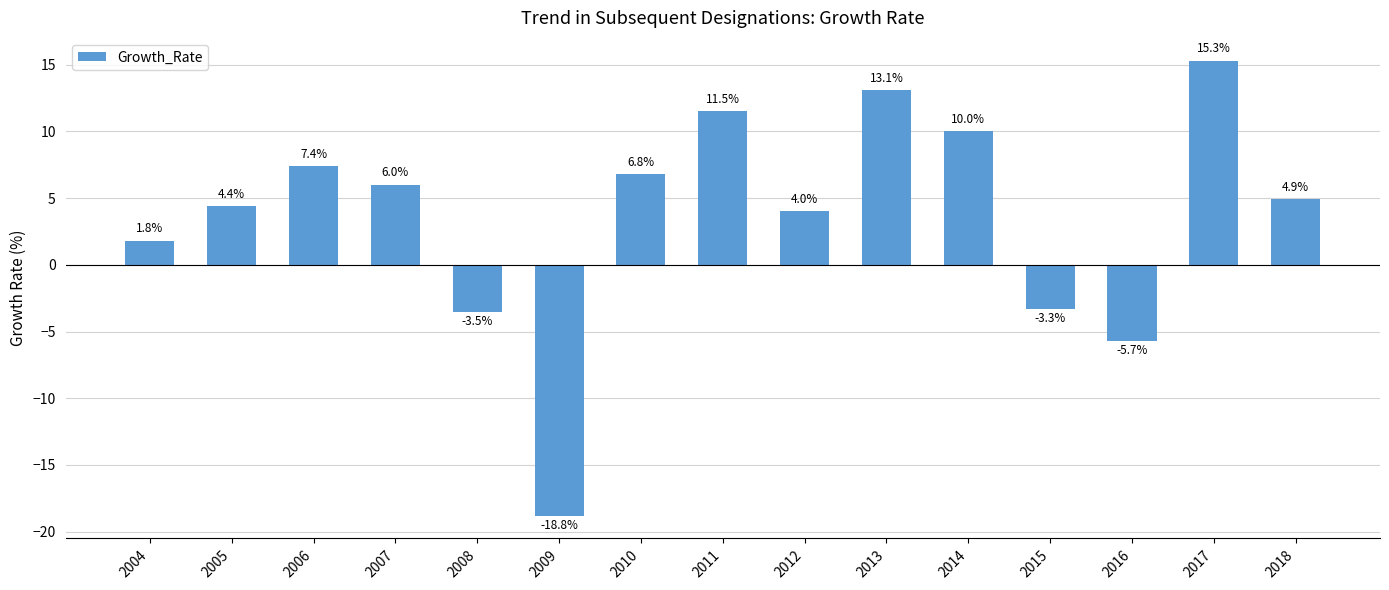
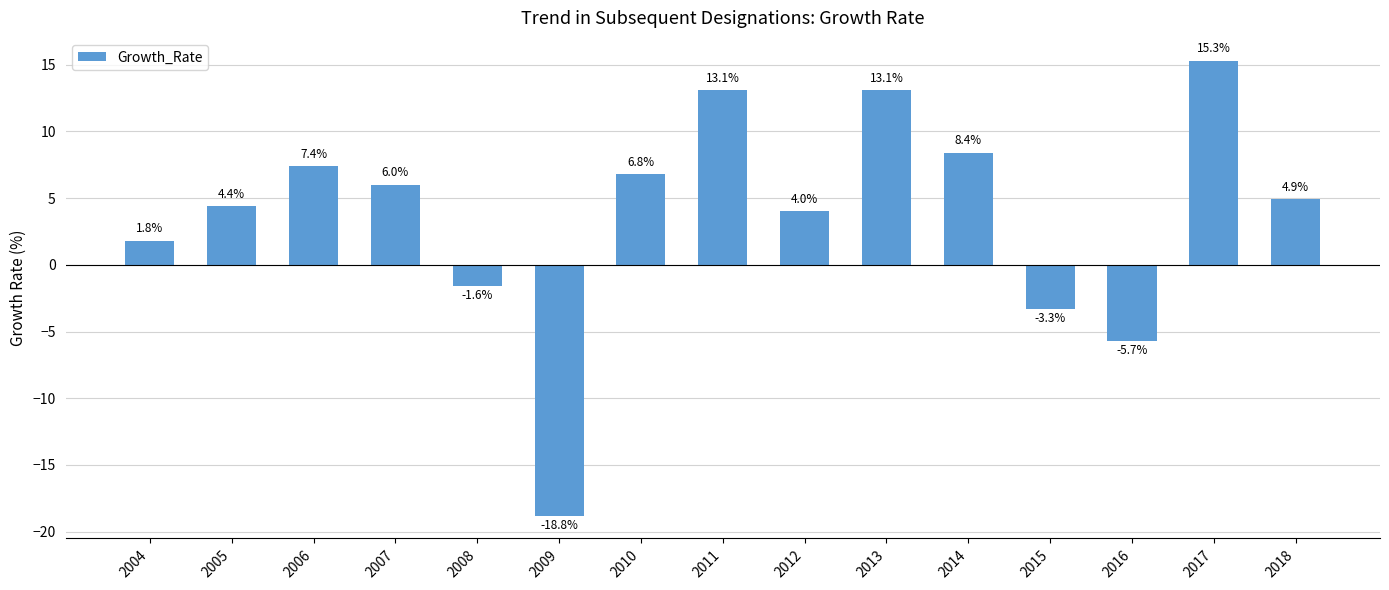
  {
    "2004": "1.8%",
    "2005": "4.4%",
    "2006": "7.4%",
    "2007": "6.0%",
-   "2008": "-3.5%",
+   "2008": "-1.6%",
    "2009": "-18.8%",
    "2010": "6.8%",
-   "2011": "11.5%",
+   "2011": "13.1%",
    "2012": "4.0%",
    "2013": "13.1%",
-   "2014": "10.0%",
+   "2014": "8.4%",
    "2015": "-3.3%",
    "2016": "-5.7%",
    "2017": "15.3%",
    "2018": "4.9%"
  }
